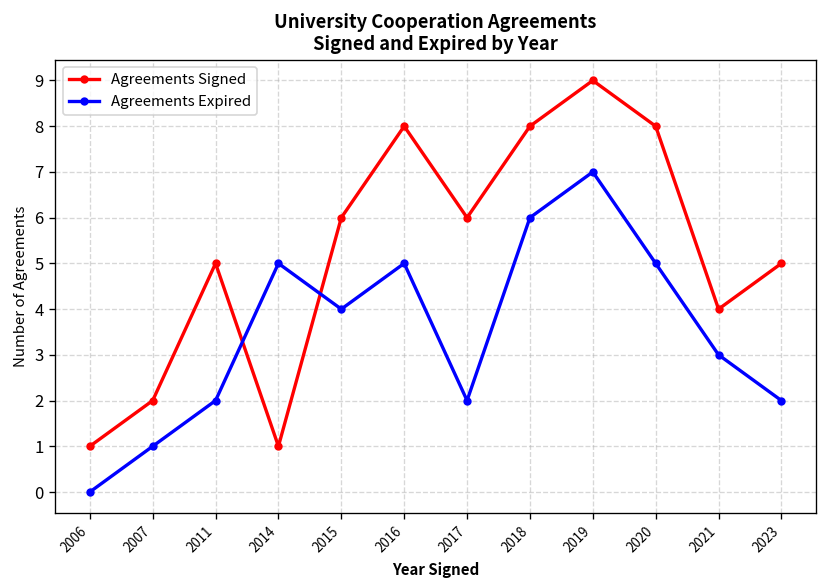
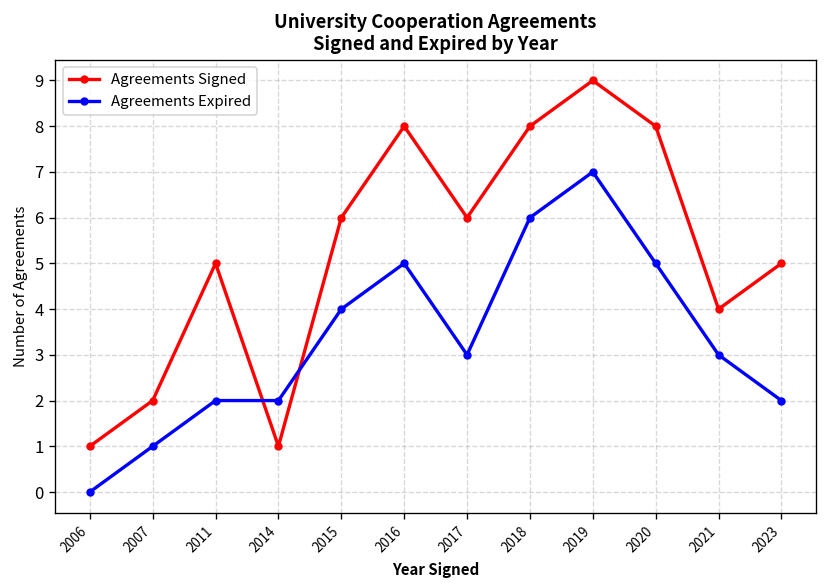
  {
    "Agreements Signed": {
      "2006": 1,
      "2007": 2,
      "2011": 5,
      "2014": 1,
      "2015": 6,
      "2016": 8,
      "2017": 6,
      "2018": 8,
      "2019": 9,
      "2020": 8,
      "2021": 4,
      "2023": 5
    },
    "Agreements Expired": {
      "2006": 0,
      "2007": 1,
      "2011": 2,
-     "2014": 5,
+     "2014": 2,
      "2015": 4,
      "2016": 5,
-     "2017": 2,
+     "2017": 3,
      "2018": 6,
      "2019": 7,
      "2020": 5,
      "2021": 3,
      "2023": 2
    }
  }
